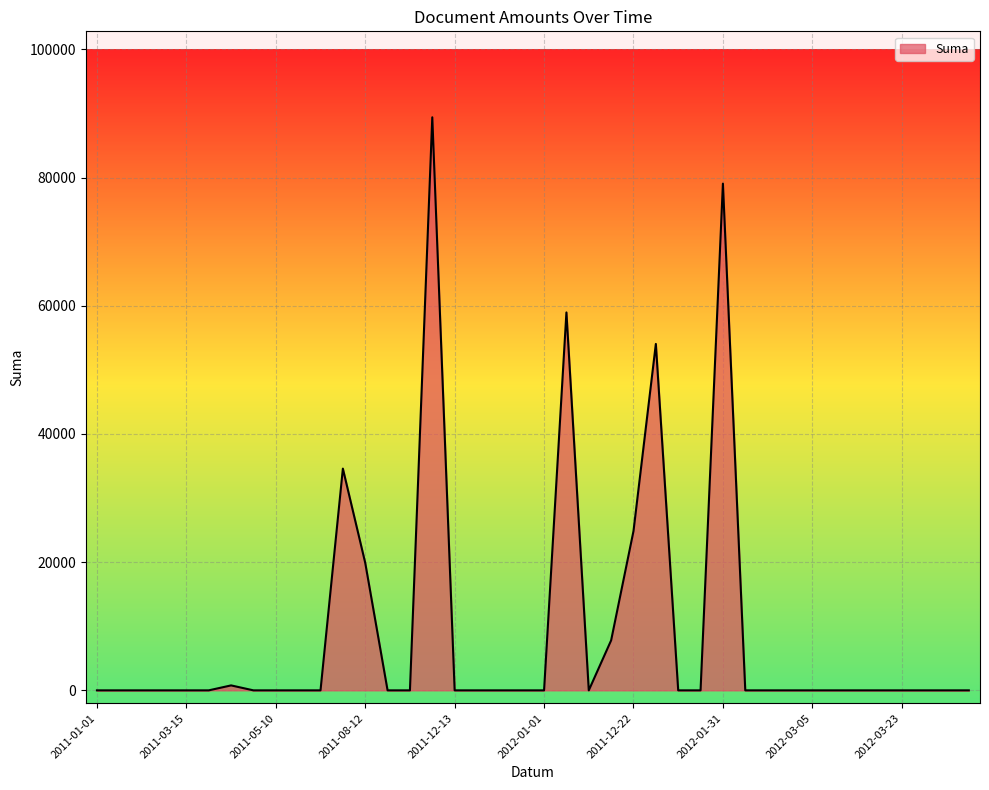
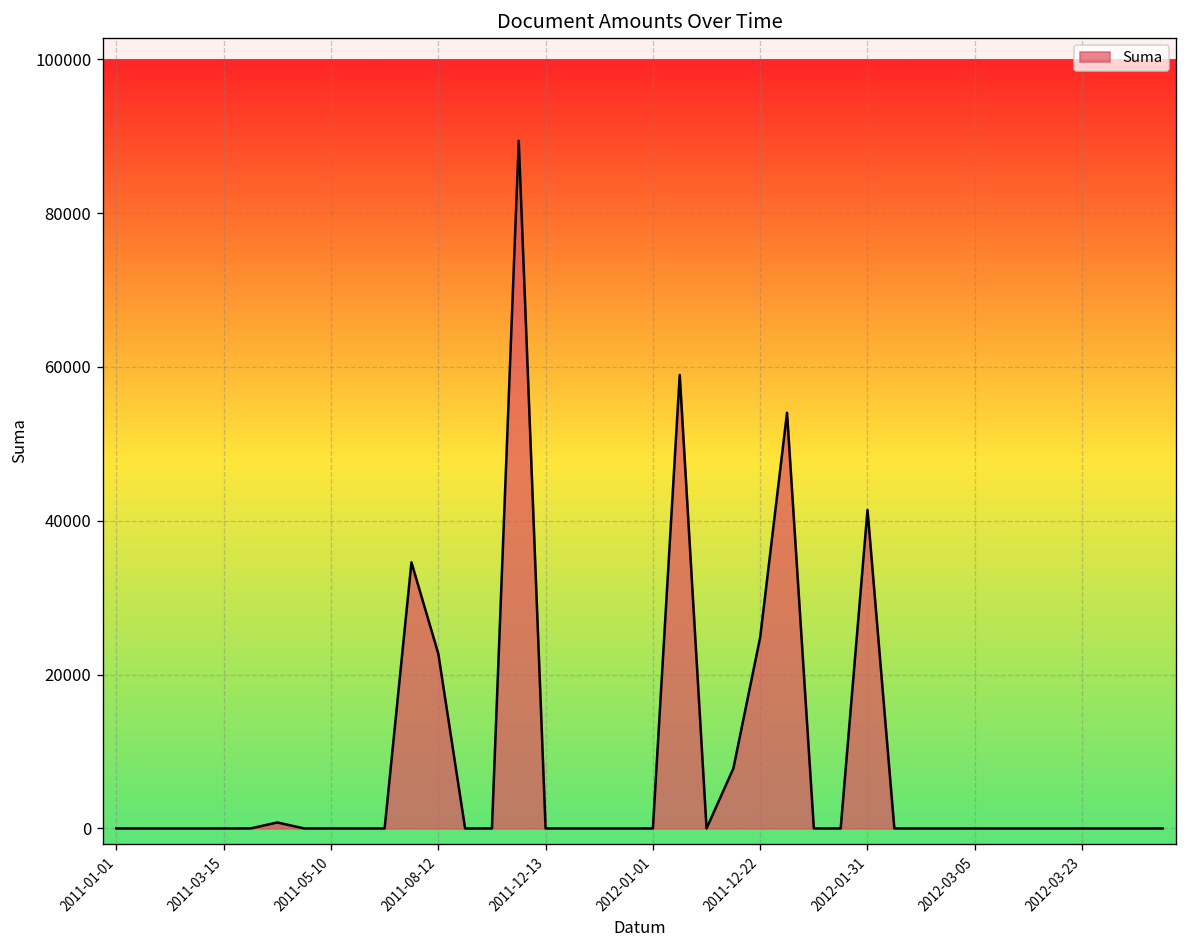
  {
    "2011-01-01": 0,
    "2011-03-15": 0,
    "2011-05-10": 0,
-   "2011-08-12": 20000,
+   "2011-08-12": 23000,
    "2011-12-13": 0,
    "2012-01-01": 0,
-   "2012-01-31": 79000,
+   "2012-01-31": 41000,
    "2012-03-23": 0
  }
